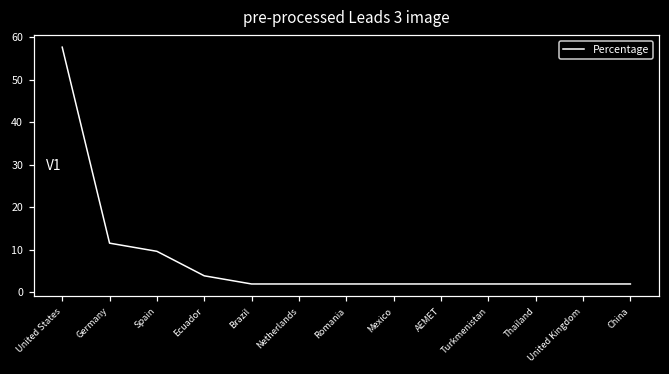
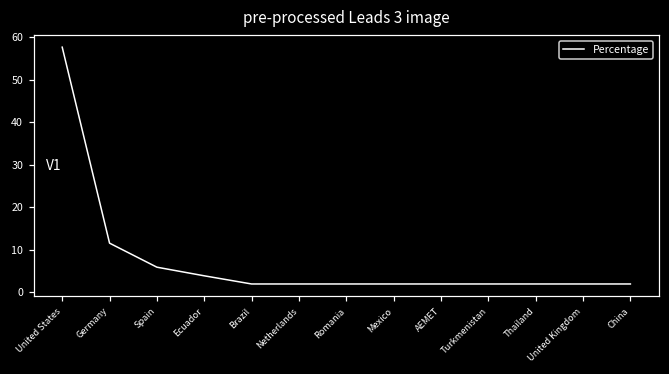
  {
    "United States": 58,
    "Germany": 12,
-   "Spain": 10,
+   "Spain": 6,
    "Ecuador": 4,
    "Brazil": 2,
    "Netherlands": 2,
    "Romania": 2,
    "Mexico": 2,
    "AEMET": 2,
    "Turkmenistan": 2,
    "Thailand": 2,
    "United Kingdom": 2,
    "China": 2
  }
